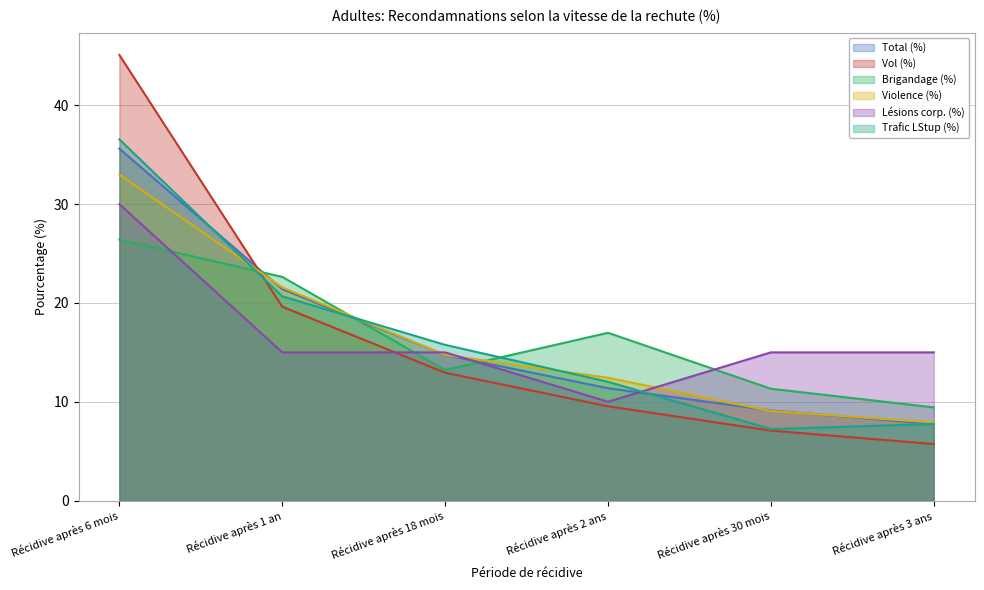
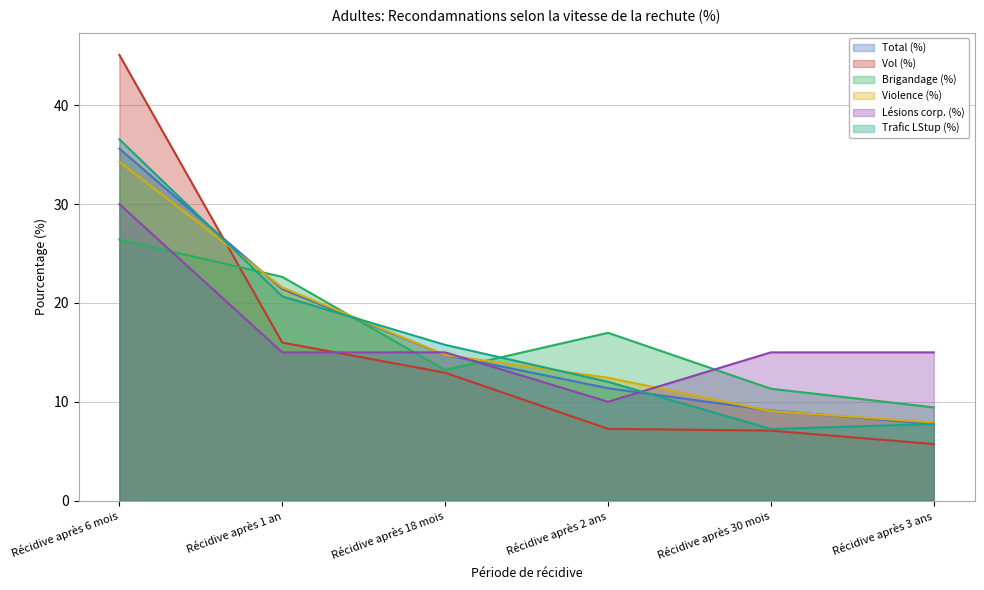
  {
    "Vol (%)": {
      "Récidive après 6 mois": 45,
-     "Récidive après 1 an": 20,
+     "Récidive après 1 an": 16,
      "Récidive après 18 mois": 13,
-     "Récidive après 2 ans": 10,
+     "Récidive après 2 ans": 7,
      "Récidive après 3 ans": 6
    },
    "Violence (%)": {
-     "Récidive après 6 mois": 33,
+     "Récidive après 6 mois": 34,
      "Récidive après 2 ans": 12
    }
  }
